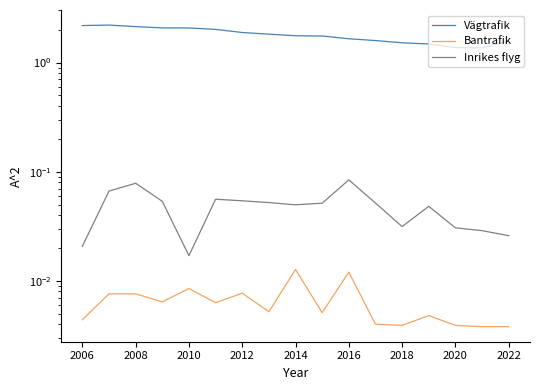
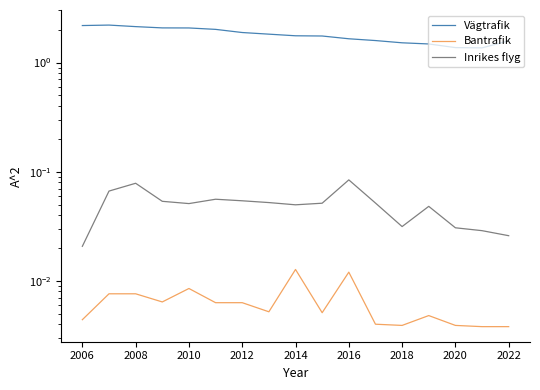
  {
    "Vägtrafik": {
      "2006": 2.2,
      "2008": 2.1,
      "2010": 2.1,
      "2012": 1.9,
      "2014": 1.8,
      "2016": 1.7,
      "2018": 1.5
    },
    "Bantrafik": {
      "2006": 0.0044,
      "2008": 0.008,
      "2010": 0.009,
-     "2012": 0.008,
+     "2012": 0.006,
      "2014": 0.013,
      "2016": 0.012,
      "2018": 0.004,
      "2020": 0.004,
      "2022": 0.004
    },
    "Inrikes flyg": {
      "2006": 0.021,
      "2008": 0.08,
-     "2010": 0.017,
+     "2010": 0.05,
      "2012": 0.05,
      "2014": 0.05,
      "2016": 0.08,
      "2018": 0.031,
      "2020": 0.031,
      "2022": 0.026
    }
  }
